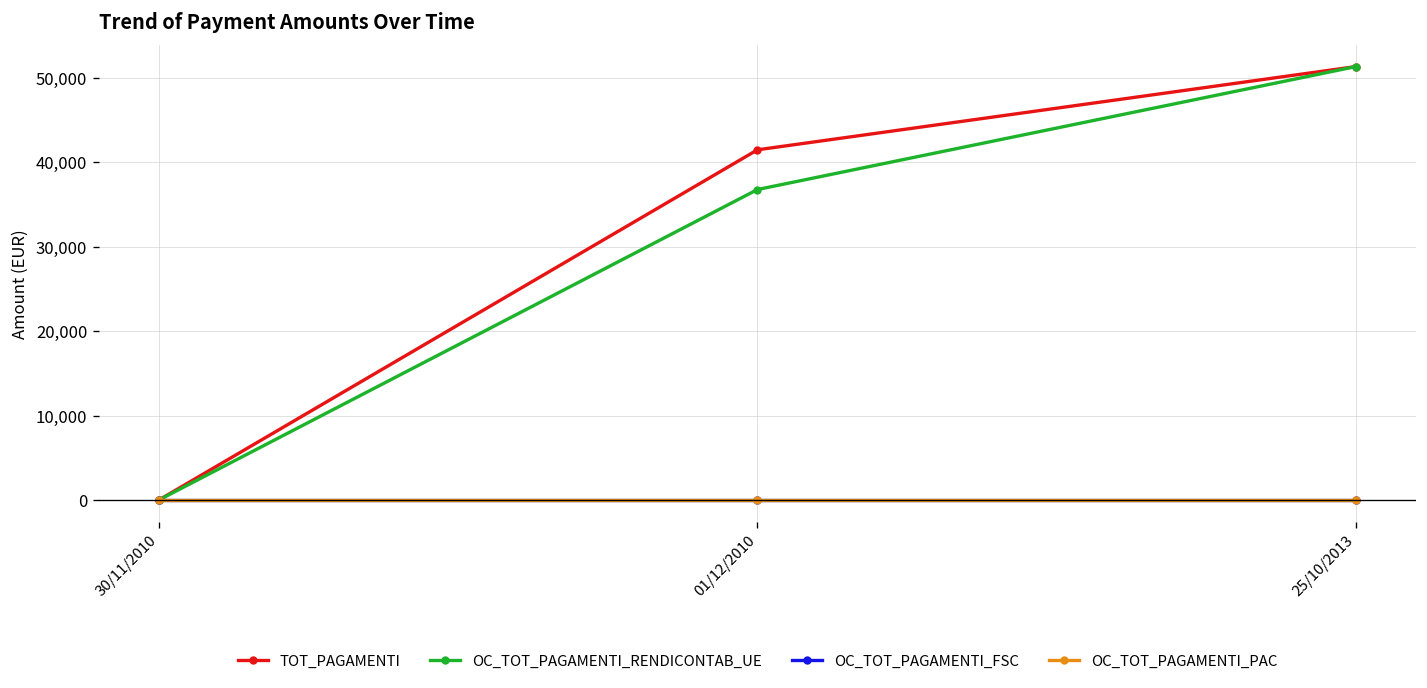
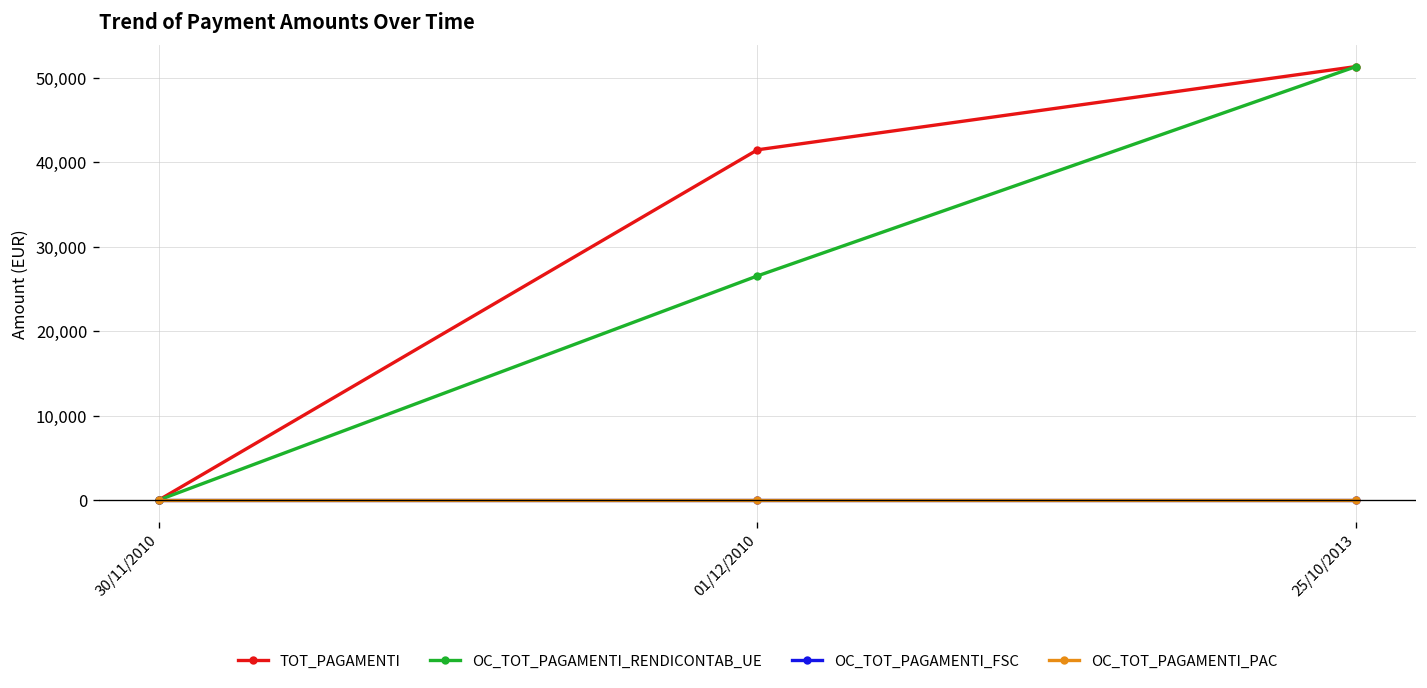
  {
    "TOT_PAGAMENTI": {
      "01/12/2010": "41,000"
    },
    "OC_TOT_PAGAMENTI_RENDICONTAB_UE": {
-     "01/12/2010": "37,000"
+     "01/12/2010": "27,000"
    },
    "OC_TOT_PAGAMENTI_PAC": {
      "01/12/2010": "0",
      "25/10/2013": "0"
    }
  }
